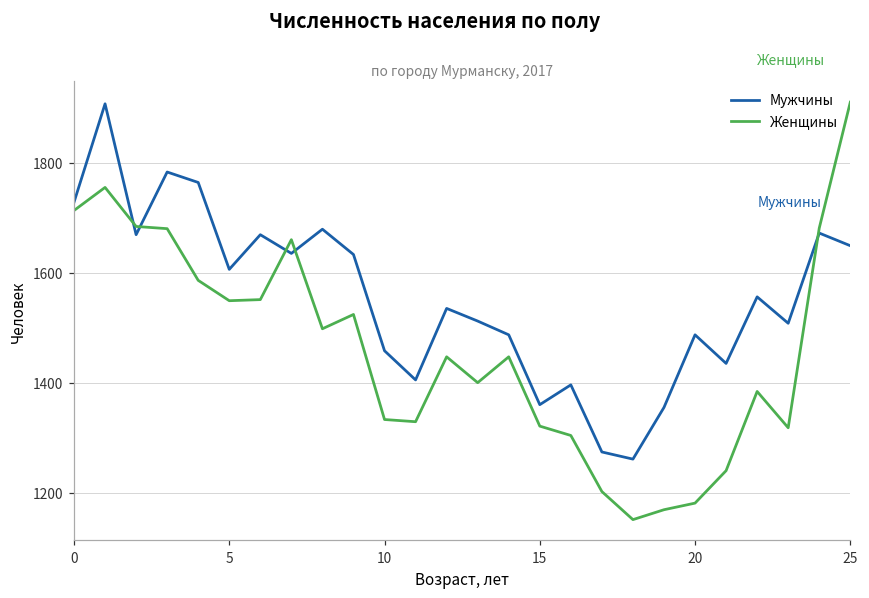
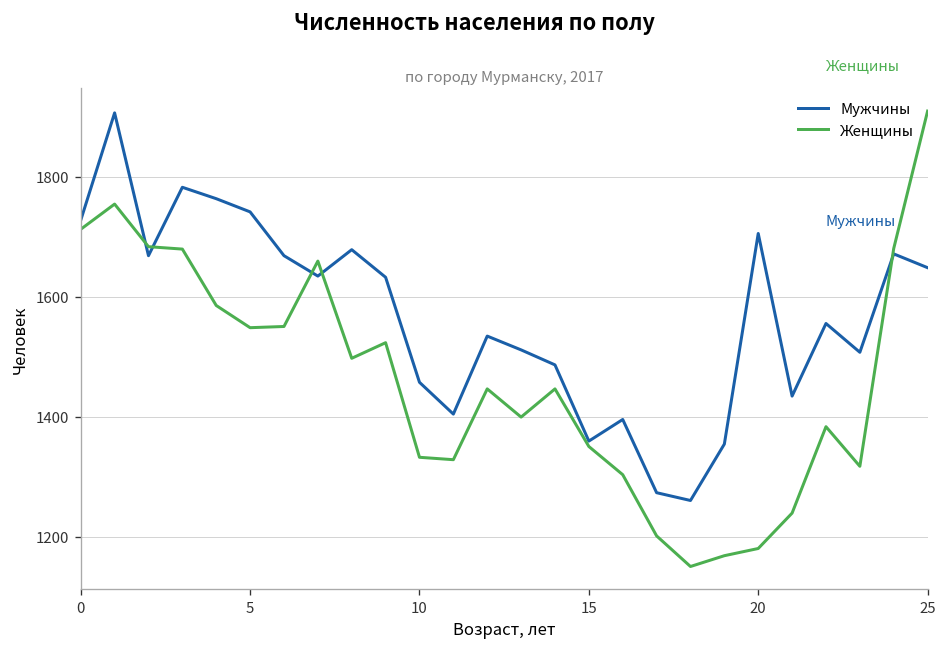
  {
    "Мужчины": {
      "0": 1730,
-     "5": 1610,
+     "5": 1740,
      "10": 1460,
      "15": 1360,
-     "20": 1490,
+     "20": 1710,
      "25": 1650
    },
    "Женщины": {
      "0": 1710,
      "5": 1550,
      "10": 1330,
-     "15": 1320,
+     "15": 1350,
      "20": 1180,
      "25": 1910
    }
  }
